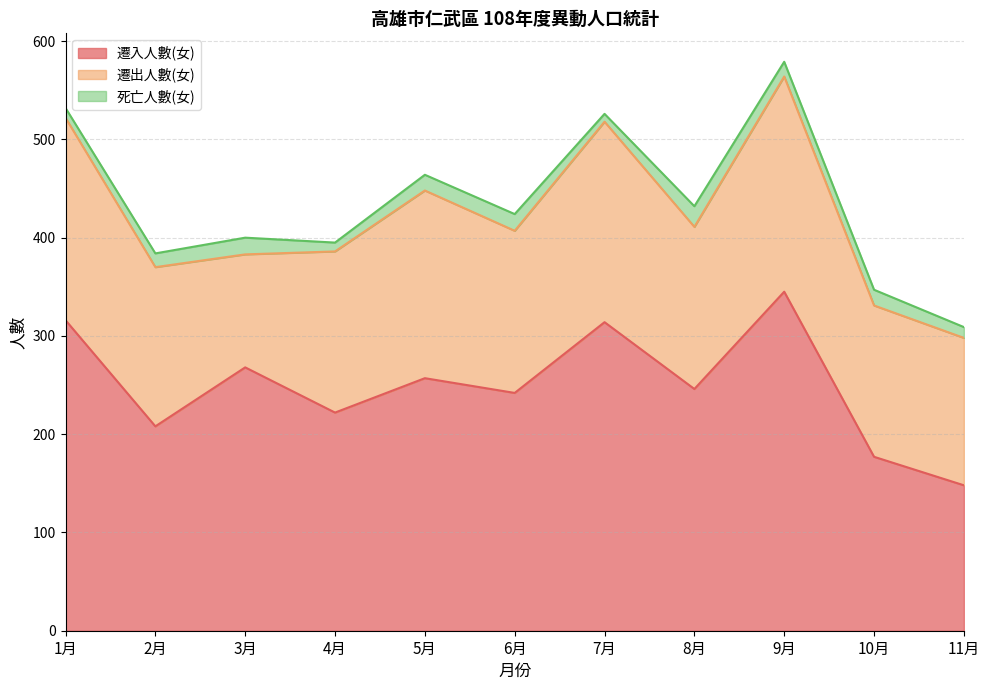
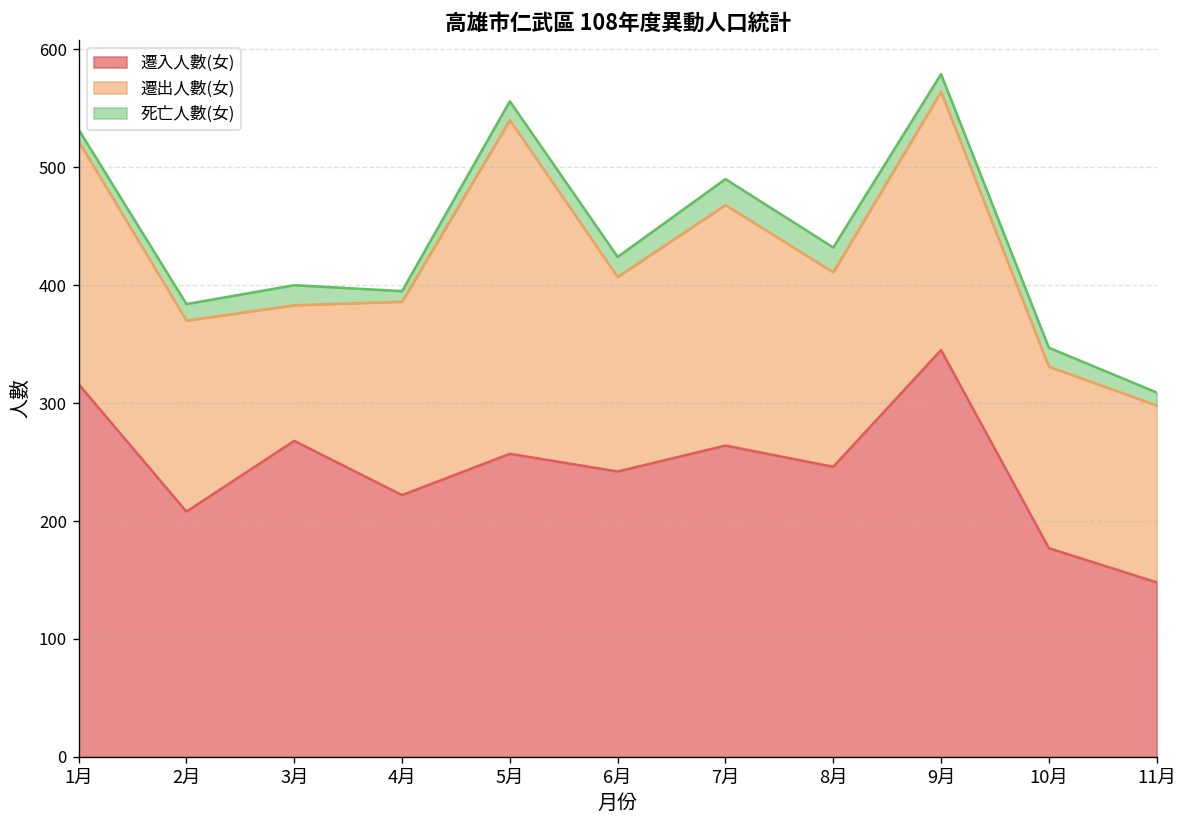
  {
    "遷入人數(女)": {
      "1月": 320,
      "2月": 210,
      "3月": 270,
      "4月": 220,
      "5月": 260,
      "6月": 240,
-     "7月": 310,
+     "7月": 260,
      "8月": 250,
      "9月": 350,
      "10月": 180,
      "11月": 150
    },
    "遷出人數(女)": {
      "1月": 210,
      "2月": 160,
      "3月": 120,
      "4月": 160,
-     "5月": 190,
+     "5月": 280,
      "6月": 170,
      "7月": 200,
      "8月": 170,
      "9月": 220,
      "10月": 150,
      "11月": 150
    },
    "死亡人數(女)": {
      "1月": 10,
      "2月": 10,
      "3月": 20,
      "4月": 10,
      "5月": 20,
      "6月": 20,
-     "7月": 10,
+     "7月": 20,
      "8月": 20,
      "9月": 20,
      "10月": 20,
      "11月": 10
    }
  }
